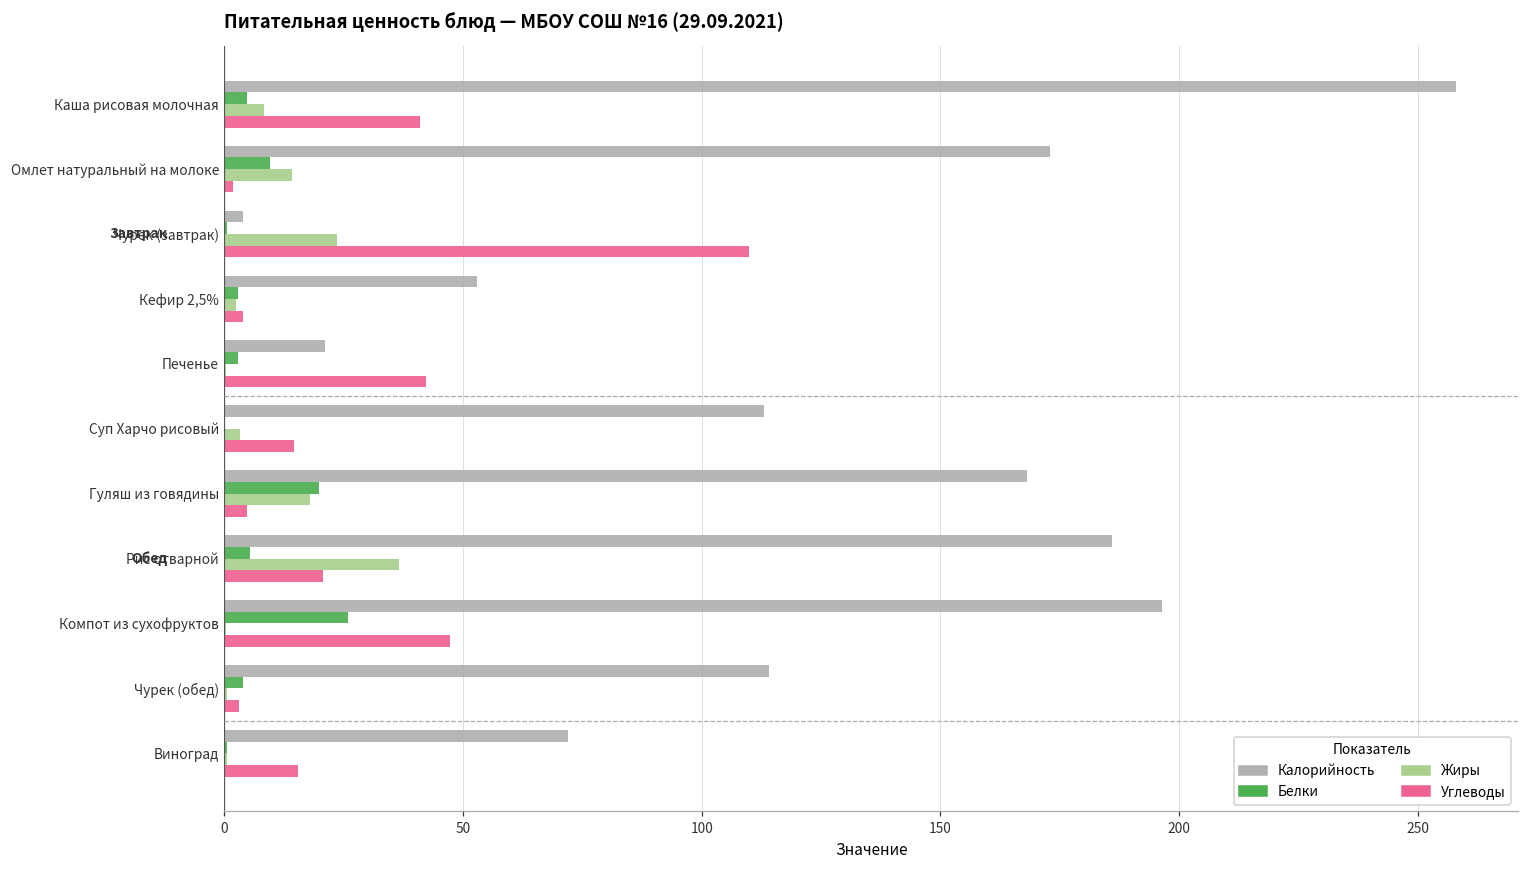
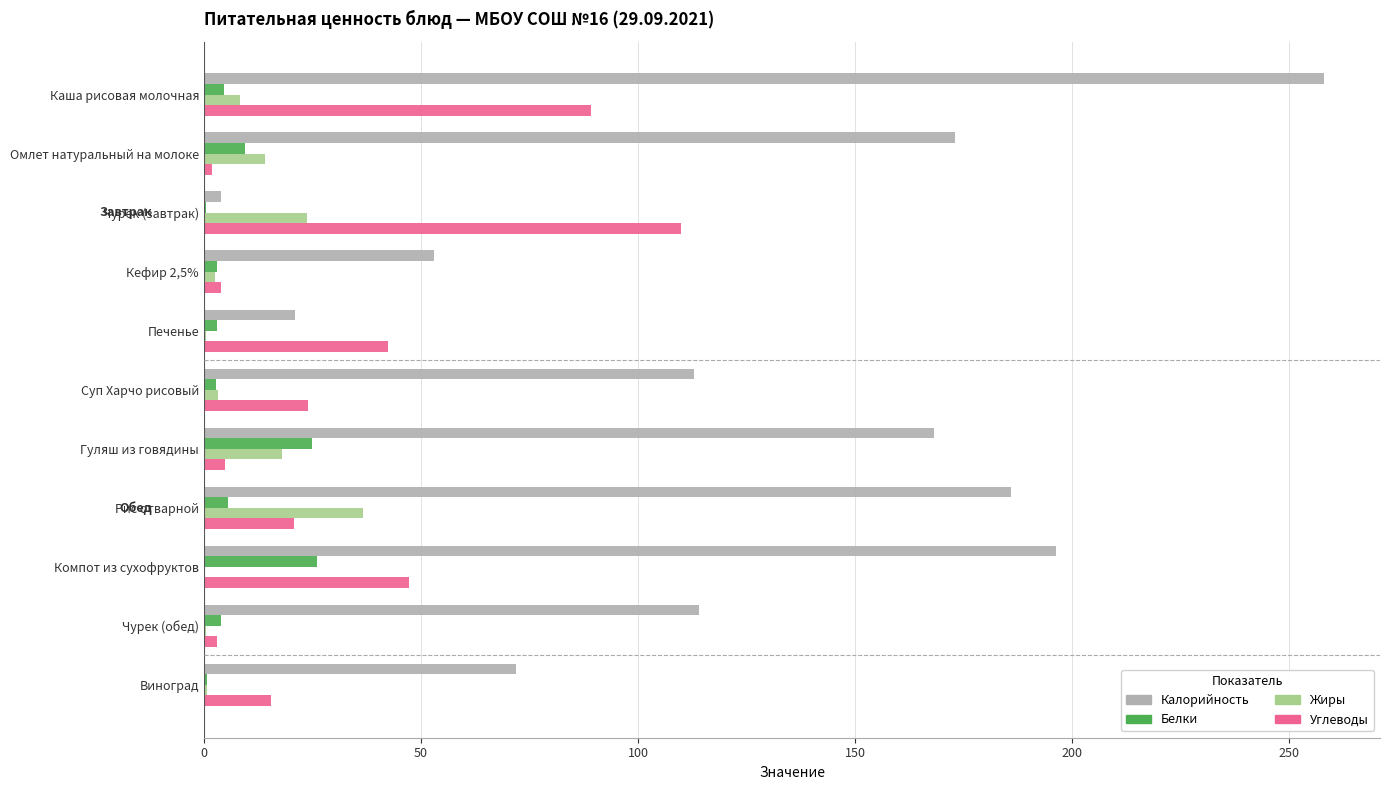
  {
    "Белки": {
      "Каша рисовая молочная": 5,
      "Омлет натуральный на молоке": 10,
      "Кефир 2,5%": 3,
      "Печенье": 3,
-     "Суп Харчо рисовый": 0,
-     "Гуляш из говядины": 20,
+     "Суп Харчо рисовый": 3,
+     "Гуляш из говядины": 25,
      "Рис отварной": 5,
      "Компот из сухофруктов": 26,
      "Чурек (обед)": 4,
      "Виноград": 1
    },
    "Углеводы": {
-     "Каша рисовая молочная": 41,
+     "Каша рисовая молочная": 89,
      "Омлет натуральный на молоке": 2,
      "Чурек (завтрак)": 110,
      "Кефир 2,5%": 4,
      "Печенье": 42,
-     "Суп Харчо рисовый": 15,
+     "Суп Харчо рисовый": 24,
      "Гуляш из говядины": 5,
      "Рис отварной": 21,
      "Компот из сухофруктов": 47,
      "Чурек (обед)": 3,
      "Виноград": 15
    }
  }
